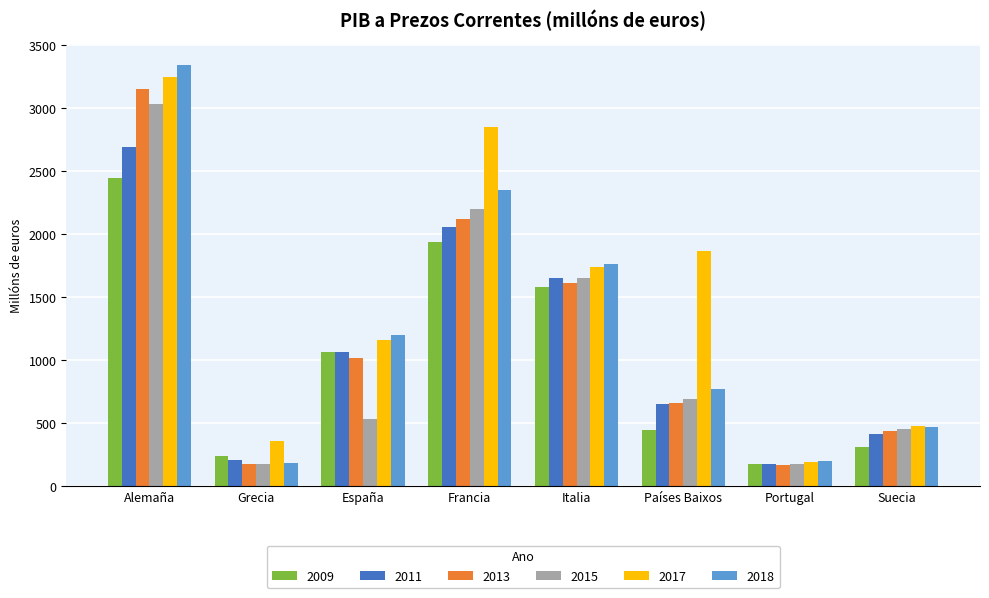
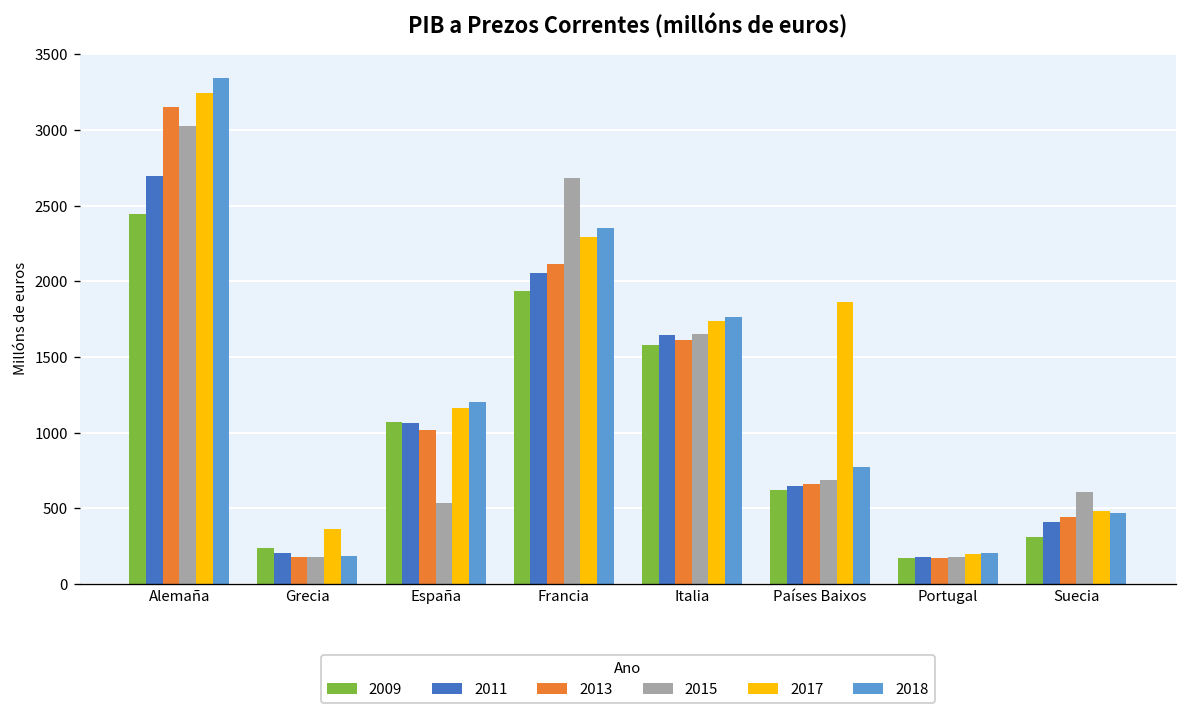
  {
    "2009": {
      "Alemaña": 2450,
      "Grecia": 240,
      "España": 1070,
      "Francia": 1940,
      "Italia": 1580,
-     "Países Baixos": 450,
+     "Países Baixos": 620,
      "Portugal": 180,
      "Suecia": 310
    },
    "2013": {
      "Alemaña": 3150,
      "Grecia": 180,
      "España": 1020,
      "Francia": 2120,
      "Italia": 1610,
      "Países Baixos": 660,
      "Portugal": 170,
      "Suecia": 440
    },
    "2015": {
      "Alemaña": 3030,
      "Grecia": 180,
      "España": 540,
-     "Francia": 2200,
+     "Francia": 2680,
      "Italia": 1660,
      "Países Baixos": 690,
      "Portugal": 180,
-     "Suecia": 450
+     "Suecia": 610
    },
    "2017": {
      "Alemaña": 3250,
      "Grecia": 360,
      "España": 1160,
-     "Francia": 2850,
+     "Francia": 2300,
      "Italia": 1740,
      "Países Baixos": 1860,
      "Portugal": 200,
      "Suecia": 480
    }
  }
